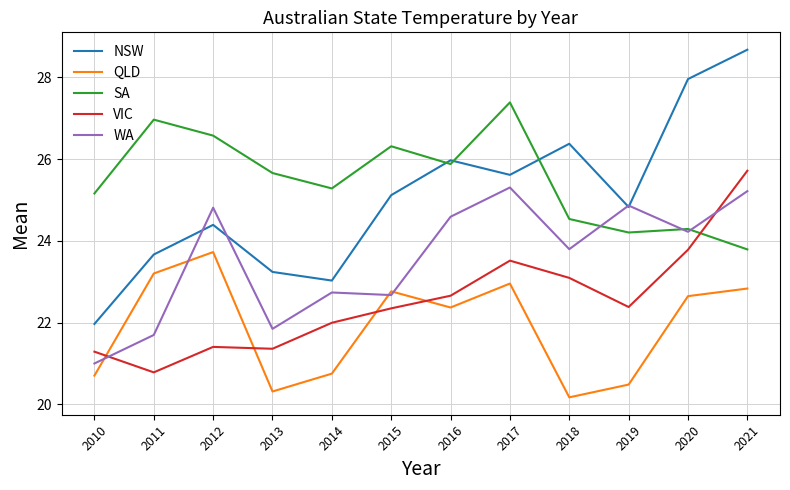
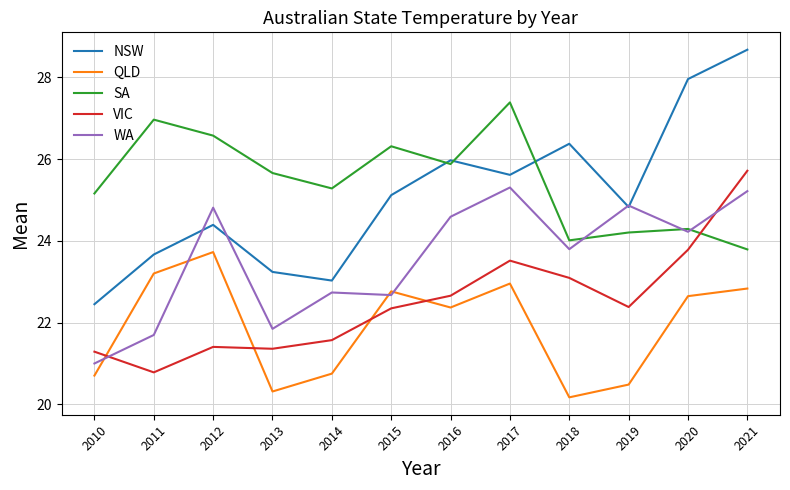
  {
    "NSW": {
-     "2010": 22.0,
+     "2010": 22.4,
      "2011": 23.7,
      "2012": 24.4,
      "2013": 23.2,
      "2014": 23.0,
      "2015": 25.1,
      "2016": 26.0,
      "2017": 25.6,
      "2018": 26.4,
      "2020": 28.0,
      "2021": 28.7
    },
    "QLD": {
      "2010": 20.7,
      "2011": 23.2,
      "2012": 23.7,
      "2013": 20.3,
      "2014": 20.7,
      "2015": 22.8,
      "2016": 22.4,
      "2017": 23.0,
      "2018": 20.2,
      "2019": 20.5,
      "2020": 22.6,
      "2021": 22.8
    },
    "SA": {
      "2010": 25.2,
      "2011": 27.0,
      "2012": 26.6,
      "2013": 25.7,
      "2014": 25.3,
      "2015": 26.3,
      "2016": 25.9,
      "2017": 27.4,
-     "2018": 24.5,
+     "2018": 24.0,
      "2019": 24.2,
      "2020": 24.3,
      "2021": 23.8
    },
    "VIC": {
      "2010": 21.3,
      "2011": 20.8,
      "2012": 21.4,
      "2013": 21.4,
-     "2014": 22.0,
+     "2014": 21.6,
      "2015": 22.3,
      "2016": 22.7,
      "2017": 23.5,
      "2018": 23.1,
      "2019": 22.4,
      "2020": 23.8,
      "2021": 25.7
    },
    "WA": {
      "2010": 21.0,
      "2011": 21.7,
      "2012": 24.8,
      "2013": 21.8,
      "2014": 22.7,
      "2015": 22.7,
      "2016": 24.6,
      "2017": 25.3,
      "2018": 23.8,
      "2020": 24.2,
      "2021": 25.2
    }
  }
